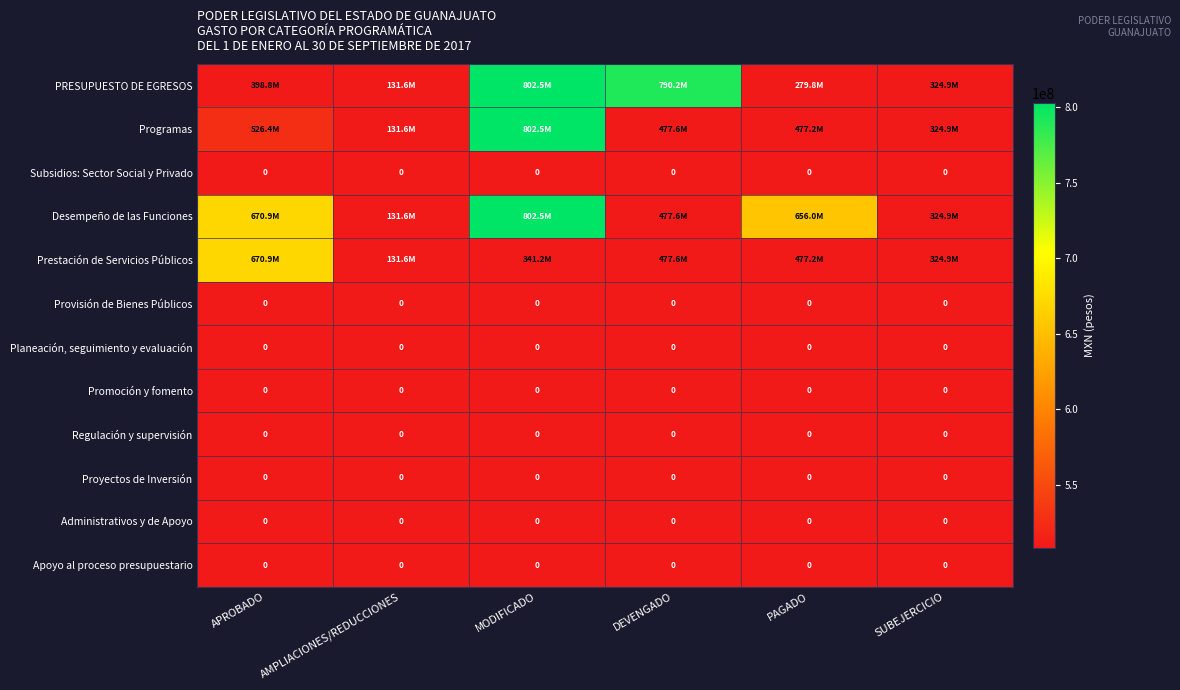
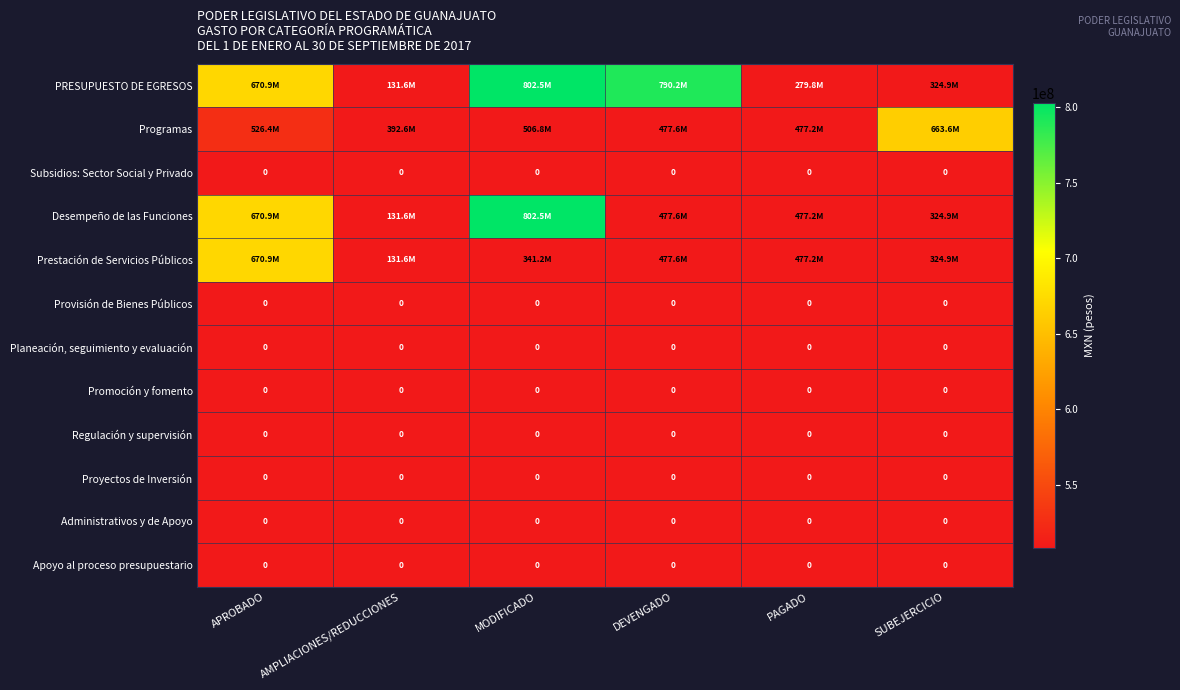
  {
    "PRESUPUESTO DE EGRESOS": {
-     "APROBADO": "398.8M",
+     "APROBADO": "670.9M",
      "AMPLIACIONES/REDUCCIONES": "131.6M",
      "MODIFICADO": "802.5M",
      "DEVENGADO": "790.2M",
      "PAGADO": "279.8M",
      "SUBEJERCICIO": "324.9M"
    },
    "Programas": {
      "APROBADO": "526.4M",
-     "AMPLIACIONES/REDUCCIONES": "131.6M",
-     "MODIFICADO": "802.5M",
+     "AMPLIACIONES/REDUCCIONES": "392.6M",
+     "MODIFICADO": "506.8M",
      "DEVENGADO": "477.6M",
      "PAGADO": "477.2M",
-     "SUBEJERCICIO": "324.9M"
+     "SUBEJERCICIO": "663.6M"
    },
    "Subsidios: Sector Social y Privado": {
      "APROBADO": "0",
      "AMPLIACIONES/REDUCCIONES": "0",
      "MODIFICADO": "0",
      "DEVENGADO": "0",
      "PAGADO": "0",
      "SUBEJERCICIO": "0"
    },
    "Desempeño de las Funciones": {
      "APROBADO": "670.9M",
      "AMPLIACIONES/REDUCCIONES": "131.6M",
      "MODIFICADO": "802.5M",
      "DEVENGADO": "477.6M",
-     "PAGADO": "656.0M",
+     "PAGADO": "477.2M",
      "SUBEJERCICIO": "324.9M"
    },
    "Prestación de Servicios Públicos": {
      "APROBADO": "670.9M",
      "AMPLIACIONES/REDUCCIONES": "131.6M",
      "MODIFICADO": "341.2M",
      "DEVENGADO": "477.6M",
      "PAGADO": "477.2M",
      "SUBEJERCICIO": "324.9M"
    },
    "Provisión de Bienes Públicos": {
      "APROBADO": "0",
      "AMPLIACIONES/REDUCCIONES": "0",
      "MODIFICADO": "0",
      "DEVENGADO": "0",
      "PAGADO": "0",
      "SUBEJERCICIO": "0"
    },
    "Planeación, seguimiento y evaluación": {
      "APROBADO": "0",
      "AMPLIACIONES/REDUCCIONES": "0",
      "MODIFICADO": "0",
      "DEVENGADO": "0",
      "PAGADO": "0",
      "SUBEJERCICIO": "0"
    },
    "Promoción y fomento": {
      "APROBADO": "0",
      "AMPLIACIONES/REDUCCIONES": "0",
      "MODIFICADO": "0",
      "DEVENGADO": "0",
      "PAGADO": "0",
      "SUBEJERCICIO": "0"
    },
    "Regulación y supervisión": {
      "APROBADO": "0",
      "AMPLIACIONES/REDUCCIONES": "0",
      "MODIFICADO": "0",
      "DEVENGADO": "0",
      "PAGADO": "0",
      "SUBEJERCICIO": "0"
    },
    "Proyectos de Inversión": {
      "APROBADO": "0",
      "AMPLIACIONES/REDUCCIONES": "0",
      "MODIFICADO": "0",
      "DEVENGADO": "0",
      "PAGADO": "0",
      "SUBEJERCICIO": "0"
    },
    "Administrativos y de Apoyo": {
      "APROBADO": "0",
      "AMPLIACIONES/REDUCCIONES": "0",
      "MODIFICADO": "0",
      "DEVENGADO": "0",
      "PAGADO": "0",
      "SUBEJERCICIO": "0"
    },
    "Apoyo al proceso presupuestario": {
      "APROBADO": "0",
      "AMPLIACIONES/REDUCCIONES": "0",
      "MODIFICADO": "0",
      "DEVENGADO": "0",
      "PAGADO": "0",
      "SUBEJERCICIO": "0"
    }
  }
